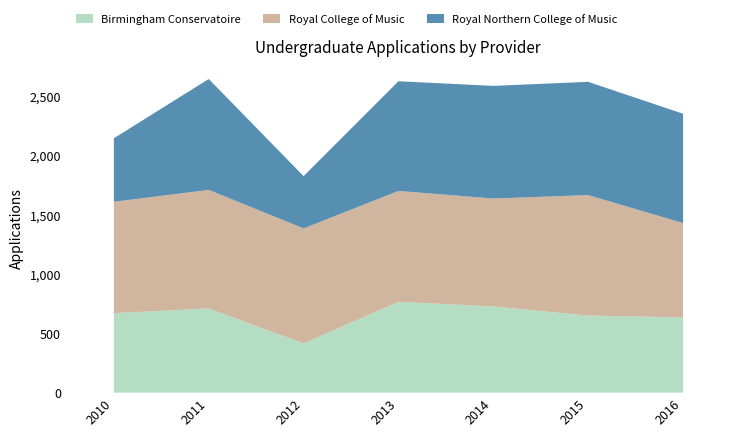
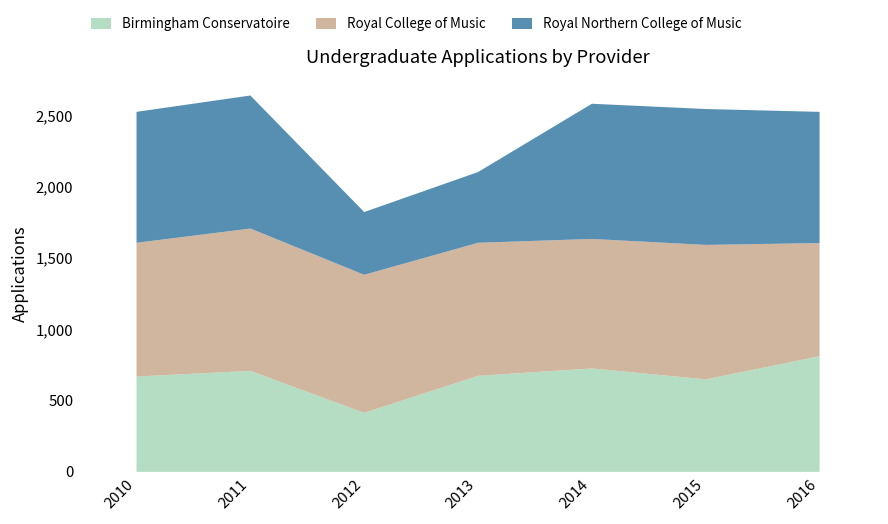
  {
    "Birmingham Conservatoire": {
      "2010": "670",
      "2011": "710",
      "2012": "420",
-     "2013": "770",
+     "2013": "680",
      "2014": "730",
      "2015": "650",
-     "2016": "640"
+     "2016": "810"
    },
    "Royal College of Music": {
      "2010": "940",
      "2011": "1,000",
      "2012": "970",
      "2013": "940",
      "2014": "910",
-     "2015": "1,020",
+     "2015": "950",
      "2016": "800"
    },
    "Royal Northern College of Music": {
-     "2010": "540",
+     "2010": "920",
      "2011": "940",
      "2012": "440",
-     "2013": "930",
+     "2013": "500",
      "2014": "950",
      "2015": "960",
      "2016": "920"
    }
  }
